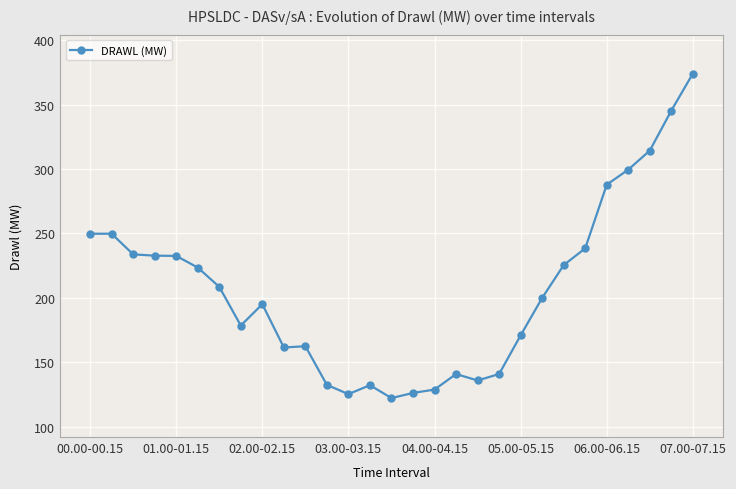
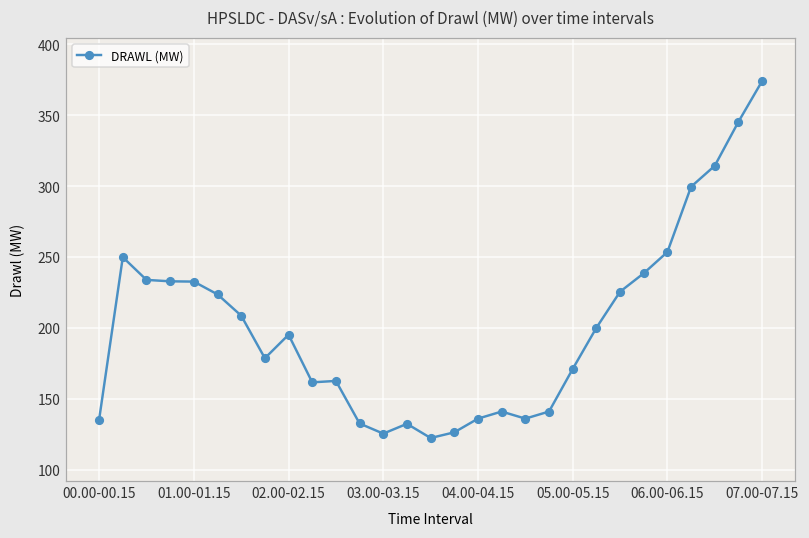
  {
-   "00.00-00.15": 250,
+   "00.00-00.15": 135,
    "01.00-01.15": 233,
    "02.00-02.15": 195,
    "03.00-03.15": 125,
-   "04.00-04.15": 129,
+   "04.00-04.15": 136,
    "05.00-05.15": 171,
-   "06.00-06.15": 288,
+   "06.00-06.15": 253,
    "07.00-07.15": 374
  }
